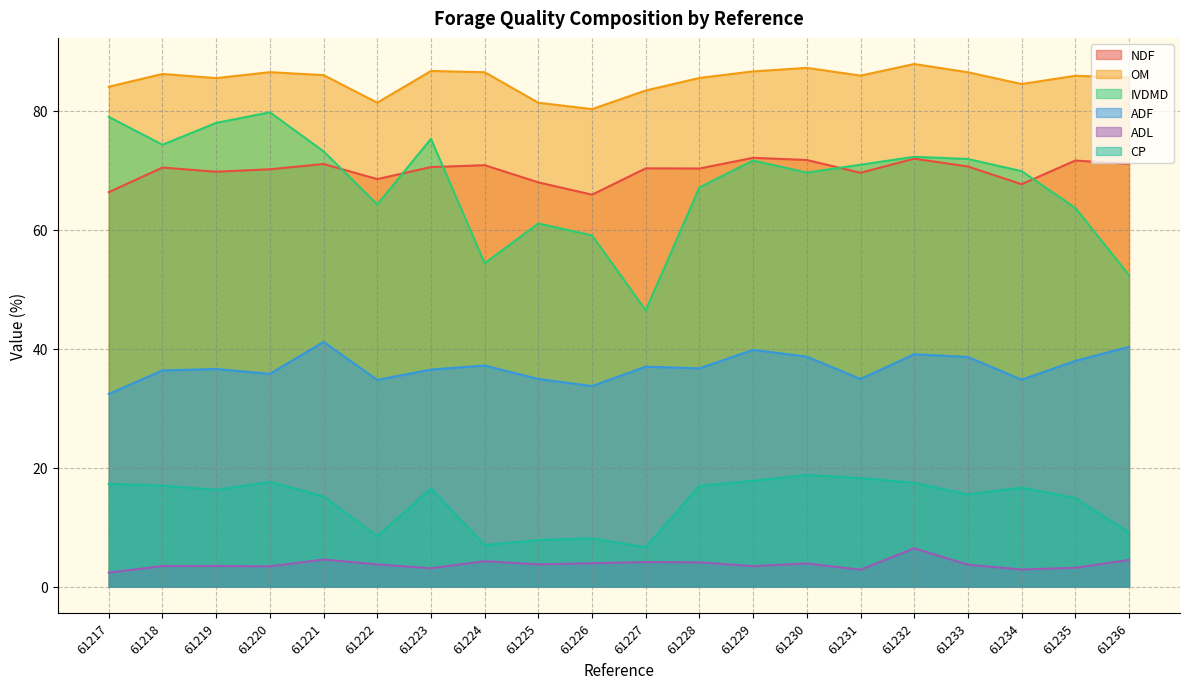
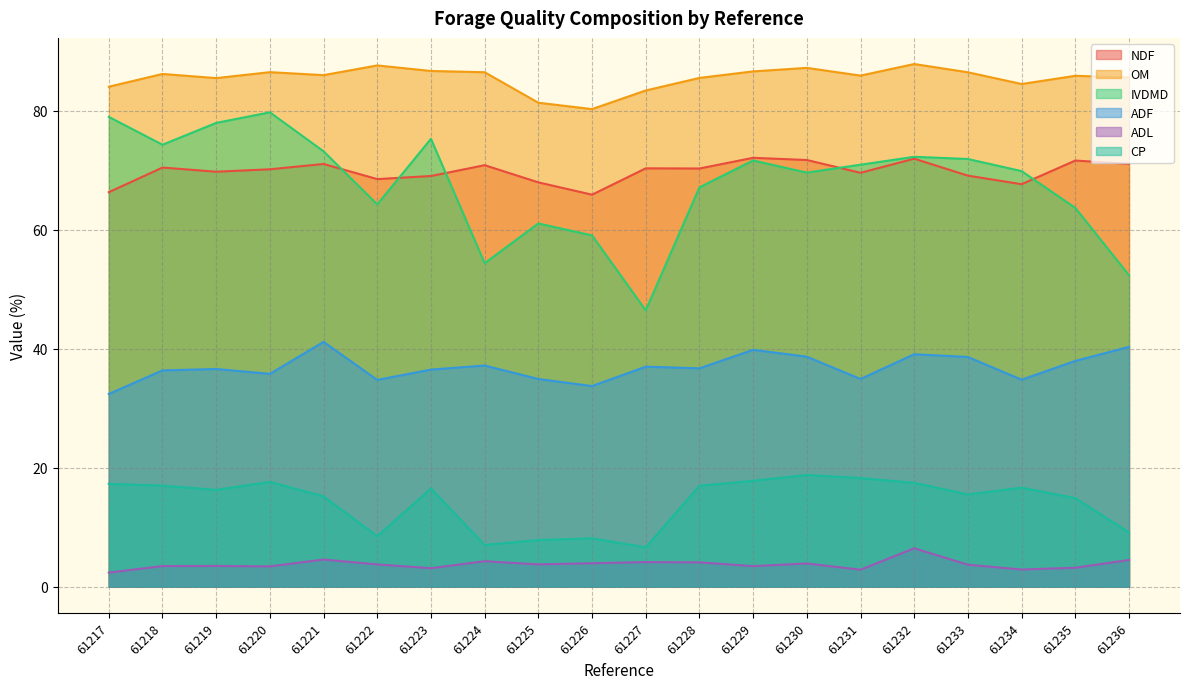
  {
    "NDF": {
      "61217": 66,
      "61218": 70,
      "61219": 70,
      "61220": 70,
      "61221": 71,
      "61222": 69,
-     "61223": 71,
+     "61223": 69,
      "61224": 71,
      "61225": 68,
      "61226": 66,
      "61227": 70,
      "61228": 70,
      "61229": 72,
      "61230": 72,
      "61231": 70,
-     "61233": 71,
+     "61233": 69,
      "61234": 68,
      "61235": 72,
      "61236": 71
    },
    "OM": {
      "61217": 84,
      "61218": 86,
      "61219": 86,
      "61220": 87,
      "61221": 86,
-     "61222": 81,
+     "61222": 88,
      "61223": 87,
      "61224": 87,
      "61225": 81,
      "61226": 80,
      "61227": 83,
      "61228": 86,
      "61229": 87,
      "61230": 87,
      "61231": 86,
      "61232": 88,
      "61233": 86,
      "61234": 85,
      "61235": 86
    },
    "ADL": {
      "61217": 2,
      "61218": 3,
      "61219": 3,
      "61220": 3,
      "61221": 5,
      "61222": 4,
      "61223": 3,
      "61224": 4,
      "61225": 4,
      "61226": 4,
      "61227": 4,
      "61228": 4,
      "61229": 3,
      "61230": 4,
      "61231": 3,
      "61232": 6,
      "61233": 4,
      "61234": 3,
      "61235": 3,
      "61236": 4
    }
  }
